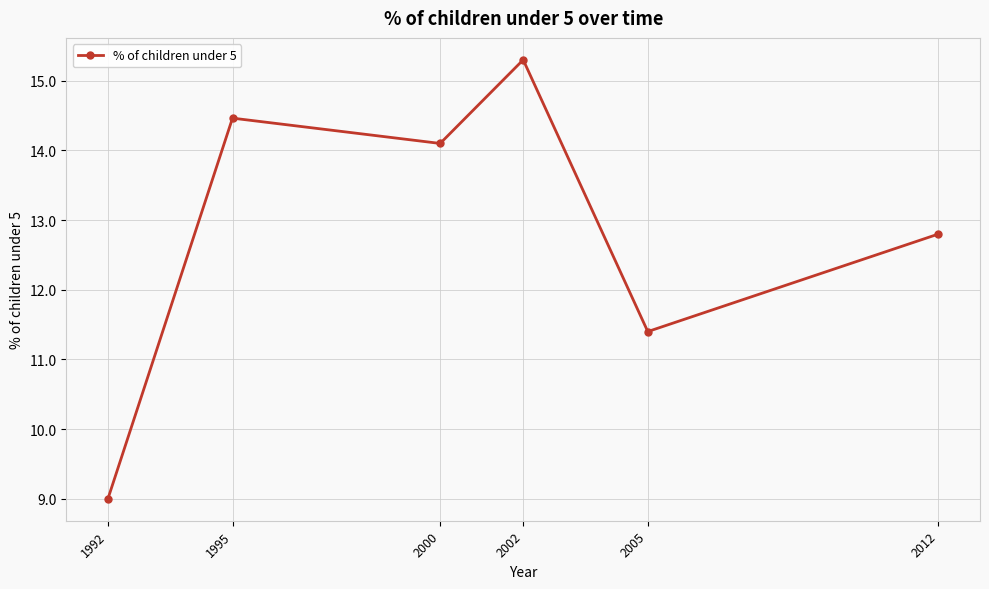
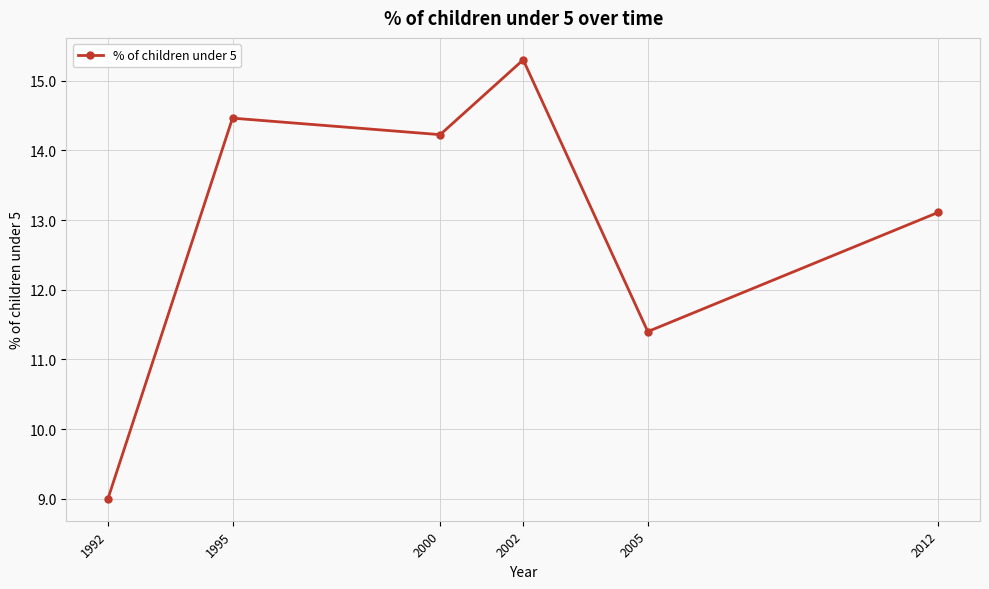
  {
    "1992": 9.0,
    "1995": 14.5,
-   "2000": 14.1,
+   "2000": 14.2,
    "2002": 15.3,
    "2005": 11.4,
-   "2012": 12.8
+   "2012": 13.1
  }
